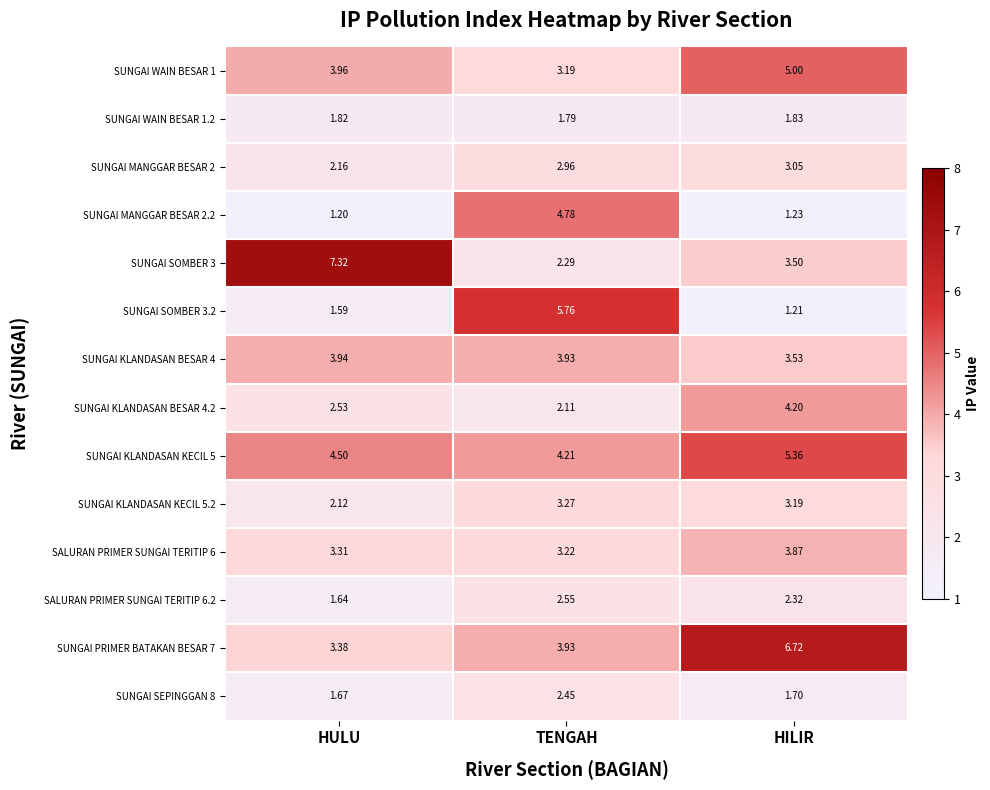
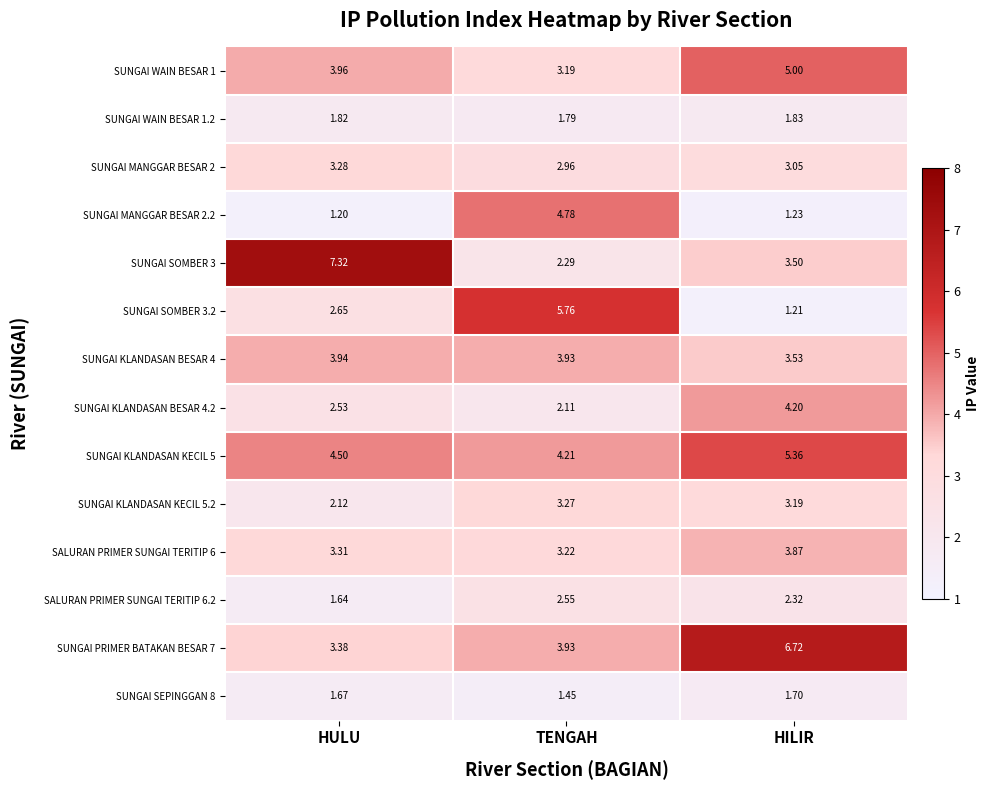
  {
    "SUNGAI WAIN BESAR 1": {
      "HULU": 3.96,
      "TENGAH": 3.19,
      "HILIR": 5.00
    },
    "SUNGAI WAIN BESAR 1.2": {
      "HULU": 1.82,
      "TENGAH": 1.79,
      "HILIR": 1.83
    },
    "SUNGAI MANGGAR BESAR 2": {
-     "HULU": 2.16,
+     "HULU": 3.28,
      "TENGAH": 2.96,
      "HILIR": 3.05
    },
    "SUNGAI MANGGAR BESAR 2.2": {
      "HULU": 1.20,
      "TENGAH": 4.78,
      "HILIR": 1.23
    },
    "SUNGAI SOMBER 3": {
      "HULU": 7.32,
      "TENGAH": 2.29,
      "HILIR": 3.50
    },
    "SUNGAI SOMBER 3.2": {
-     "HULU": 1.59,
+     "HULU": 2.65,
      "TENGAH": 5.76,
      "HILIR": 1.21
    },
    "SUNGAI KLANDASAN BESAR 4": {
      "HULU": 3.94,
      "TENGAH": 3.93,
      "HILIR": 3.53
    },
    "SUNGAI KLANDASAN BESAR 4.2": {
      "HULU": 2.53,
      "TENGAH": 2.11,
      "HILIR": 4.20
    },
    "SUNGAI KLANDASAN KECIL 5": {
      "HULU": 4.50,
      "TENGAH": 4.21,
      "HILIR": 5.36
    },
    "SUNGAI KLANDASAN KECIL 5.2": {
      "HULU": 2.12,
      "TENGAH": 3.27,
      "HILIR": 3.19
    },
    "SALURAN PRIMER SUNGAI TERITIP 6": {
      "HULU": 3.31,
      "TENGAH": 3.22,
      "HILIR": 3.87
    },
    "SALURAN PRIMER SUNGAI TERITIP 6.2": {
      "HULU": 1.64,
      "TENGAH": 2.55,
      "HILIR": 2.32
    },
    "SUNGAI PRIMER BATAKAN BESAR 7": {
      "HULU": 3.38,
      "TENGAH": 3.93,
      "HILIR": 6.72
    },
    "SUNGAI SEPINGGAN 8": {
      "HULU": 1.67,
-     "TENGAH": 2.45,
+     "TENGAH": 1.45,
      "HILIR": 1.70
    }
  }
